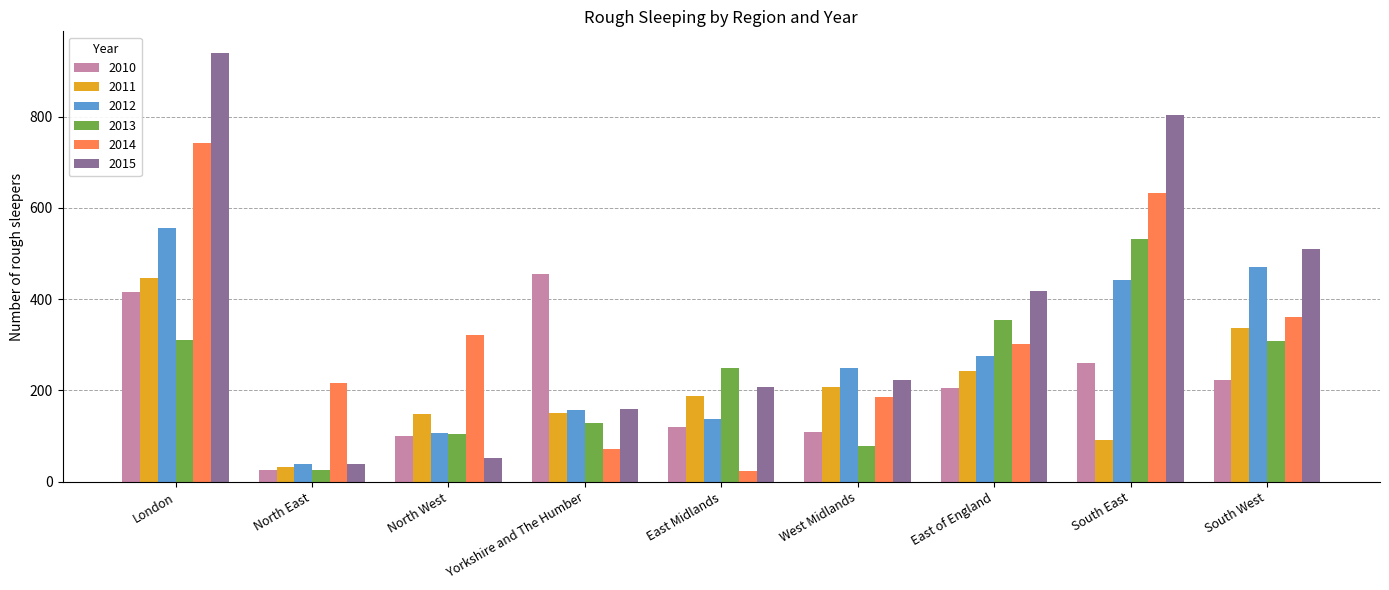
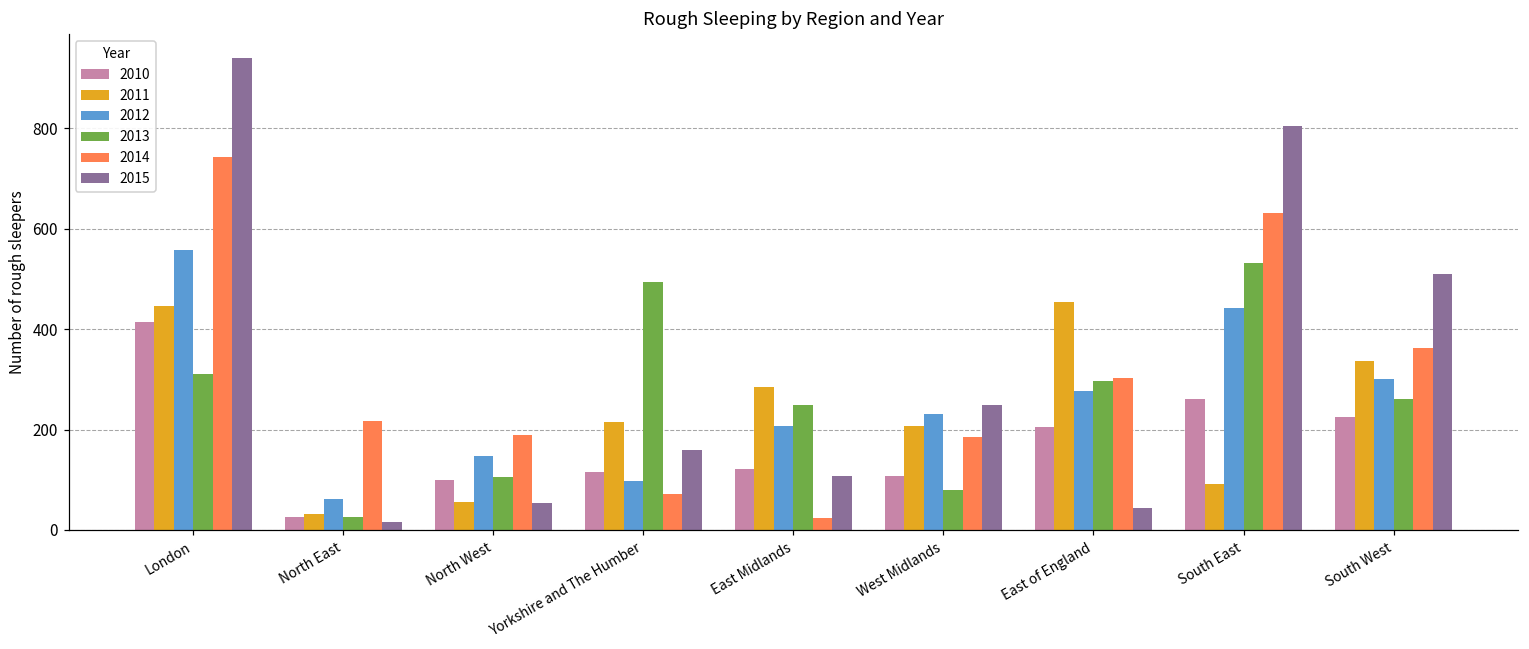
  {
    "2010": {
      "London": 420,
      "North East": 30,
      "North West": 100,
-     "Yorkshire and The Humber": 460,
+     "Yorkshire and The Humber": 120,
      "East Midlands": 120,
      "West Midlands": 110,
      "East of England": 210,
      "South East": 260,
      "South West": 220
    },
    "2011": {
      "London": 450,
      "North East": 30,
-     "North West": 150,
-     "Yorkshire and The Humber": 150,
-     "East Midlands": 190,
+     "North West": 60,
+     "Yorkshire and The Humber": 220,
+     "East Midlands": 290,
      "West Midlands": 210,
-     "East of England": 240,
+     "East of England": 450,
      "South East": 90,
      "South West": 340
    },
    "2012": {
      "London": 560,
-     "North East": 40,
-     "North West": 110,
-     "Yorkshire and The Humber": 160,
-     "East Midlands": 140,
-     "West Midlands": 250,
+     "North East": 60,
+     "North West": 150,
+     "Yorkshire and The Humber": 100,
+     "East Midlands": 210,
+     "West Midlands": 230,
      "East of England": 280,
      "South East": 440,
-     "South West": 470
+     "South West": 300
    },
    "2013": {
      "London": 310,
      "North East": 30,
      "North West": 110,
-     "Yorkshire and The Humber": 130,
+     "Yorkshire and The Humber": 490,
      "East Midlands": 250,
      "West Midlands": 80,
-     "East of England": 360,
+     "East of England": 300,
      "South East": 530,
-     "South West": 310
+     "South West": 260
    },
    "2014": {
      "London": 740,
      "North East": 220,
-     "North West": 320,
+     "North West": 190,
      "Yorkshire and The Humber": 70,
      "East Midlands": 20,
      "West Midlands": 190,
      "East of England": 300,
      "South East": 630,
      "South West": 360
    },
    "2015": {
      "London": 940,
-     "North East": 40,
+     "North East": 20,
      "North West": 50,
      "Yorkshire and The Humber": 160,
-     "East Midlands": 210,
-     "West Midlands": 220,
-     "East of England": 420,
+     "East Midlands": 110,
+     "West Midlands": 250,
+     "East of England": 40,
      "South East": 800,
      "South West": 510
    }
  }
